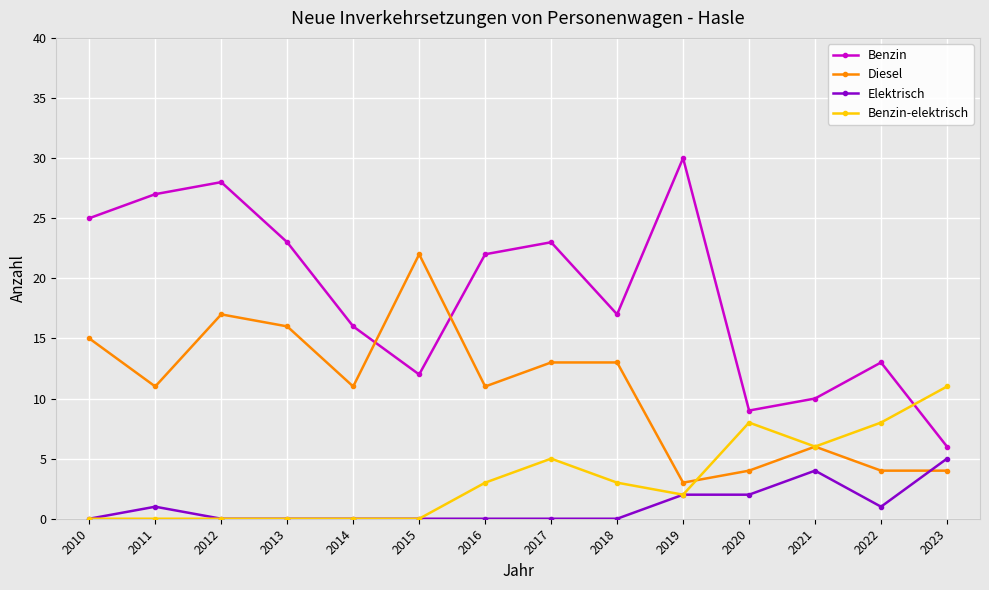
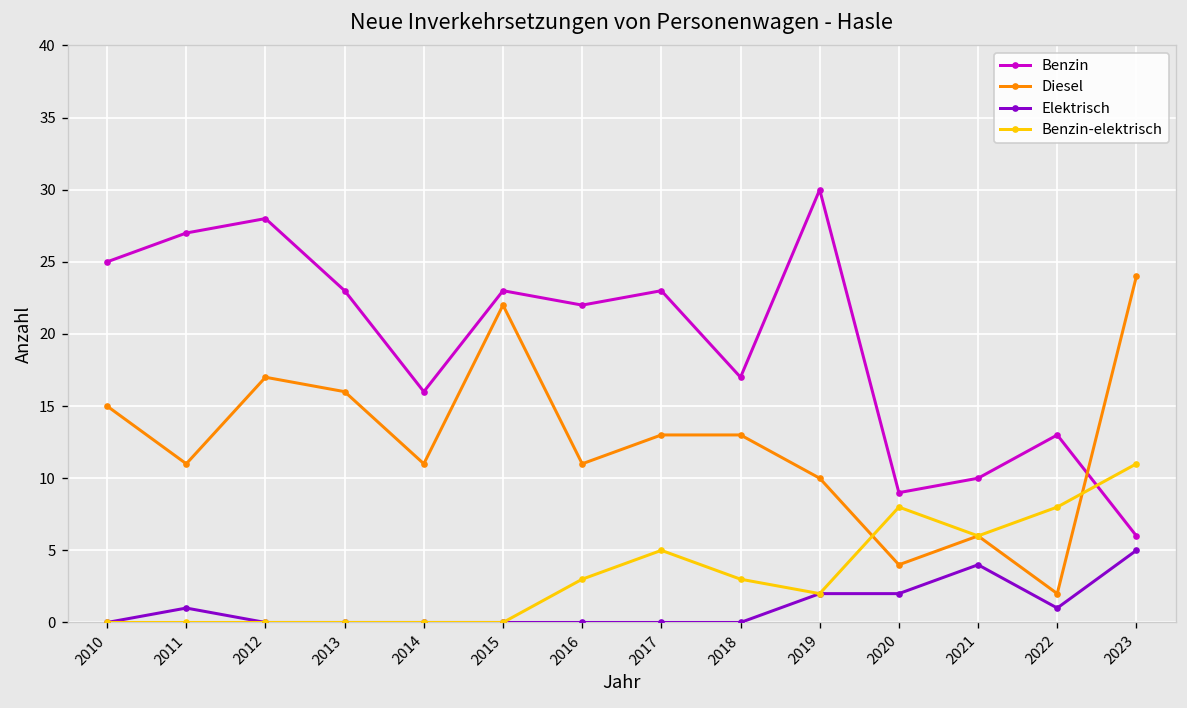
  {
    "Benzin": {
      "2010": 25,
      "2011": 27,
      "2012": 28,
      "2013": 23,
      "2014": 16,
-     "2015": 12,
+     "2015": 23,
      "2016": 22,
      "2017": 23,
      "2018": 17,
      "2019": 30,
      "2020": 9,
      "2021": 10,
      "2022": 13,
      "2023": 6
    },
    "Diesel": {
      "2010": 15,
      "2011": 11,
      "2012": 17,
      "2013": 16,
      "2014": 11,
      "2015": 22,
      "2016": 11,
      "2017": 13,
      "2018": 13,
-     "2019": 3,
+     "2019": 10,
      "2020": 4,
-     "2022": 4,
-     "2023": 4
+     "2022": 2,
+     "2023": 24
    },
    "Elektrisch": {
      "2011": 1,
      "2016": 0,
      "2017": 0,
      "2018": 0,
      "2020": 2,
      "2021": 4,
      "2022": 1,
      "2023": 5
    },
    "Benzin-elektrisch": {
      "2011": 0,
      "2016": 3,
      "2017": 5,
      "2018": 3,
      "2020": 8,
      "2022": 8,
      "2023": 11
    }
  }
